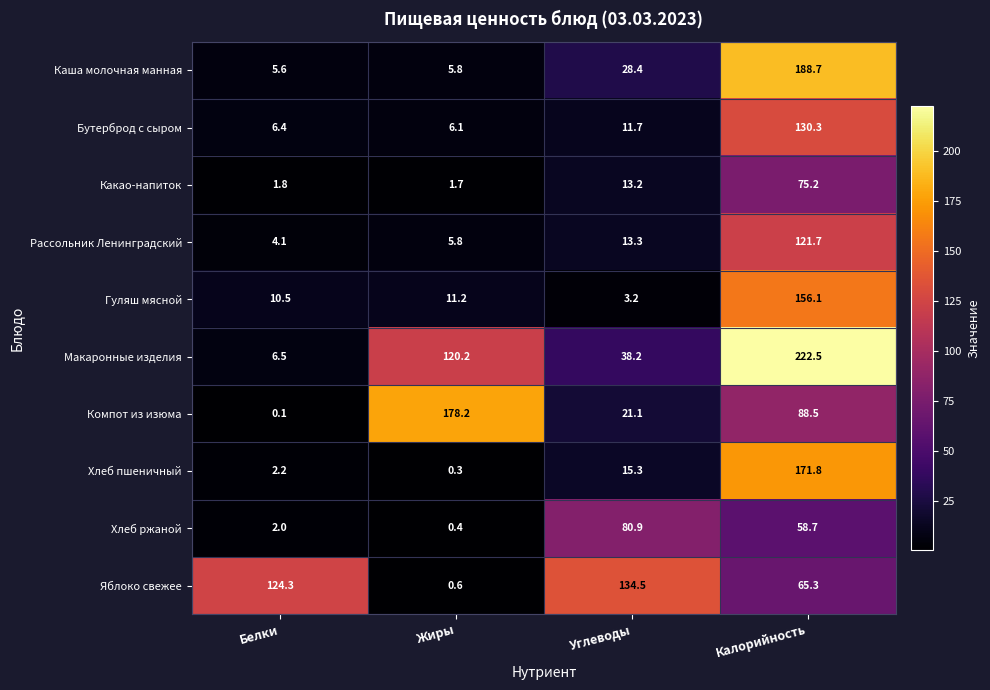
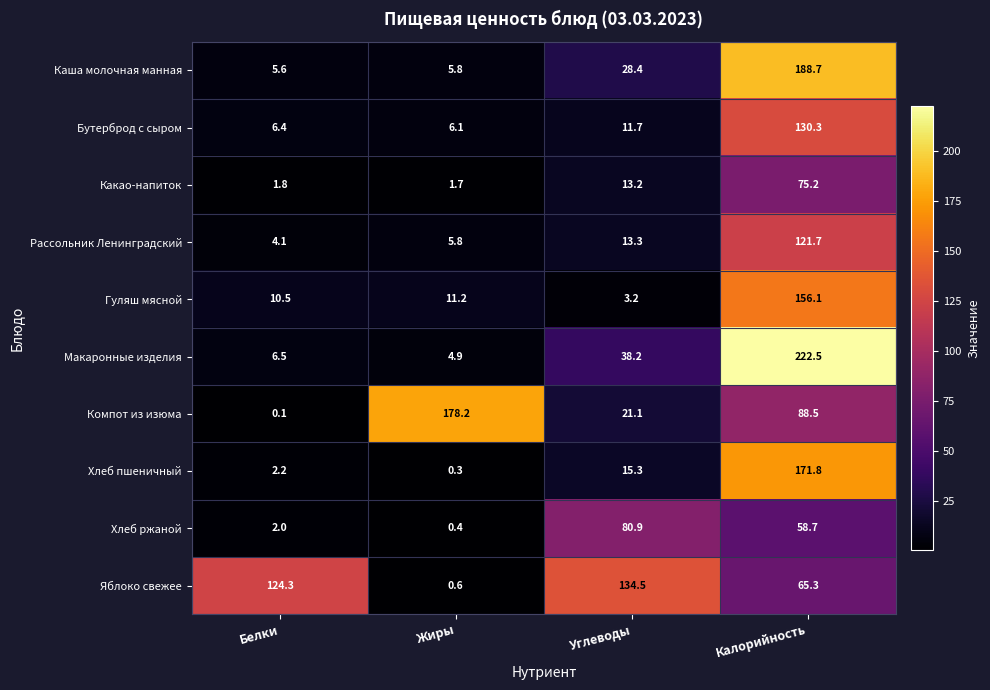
  {
    "Каша молочная манная": {
      "Белки": 5.6,
      "Жиры": 5.8,
      "Углеводы": 28.4,
      "Калорийность": 188.7
    },
    "Бутерброд с сыром": {
      "Белки": 6.4,
      "Жиры": 6.1,
      "Углеводы": 11.7,
      "Калорийность": 130.3
    },
    "Какао-напиток": {
      "Белки": 1.8,
      "Жиры": 1.7,
      "Углеводы": 13.2,
      "Калорийность": 75.2
    },
    "Рассольник Ленинградский": {
      "Белки": 4.1,
      "Жиры": 5.8,
      "Углеводы": 13.3,
      "Калорийность": 121.7
    },
    "Гуляш мясной": {
      "Белки": 10.5,
      "Жиры": 11.2,
      "Углеводы": 3.2,
      "Калорийность": 156.1
    },
    "Макаронные изделия": {
      "Белки": 6.5,
-     "Жиры": 120.2,
+     "Жиры": 4.9,
      "Углеводы": 38.2,
      "Калорийность": 222.5
    },
    "Компот из изюма": {
      "Белки": 0.1,
      "Жиры": 178.2,
      "Углеводы": 21.1,
      "Калорийность": 88.5
    },
    "Хлеб пшеничный": {
      "Белки": 2.2,
      "Жиры": 0.3,
      "Углеводы": 15.3,
      "Калорийность": 171.8
    },
    "Хлеб ржаной": {
      "Белки": 2.0,
      "Жиры": 0.4,
      "Углеводы": 80.9,
      "Калорийность": 58.7
    },
    "Яблоко свежее": {
      "Белки": 124.3,
      "Жиры": 0.6,
      "Углеводы": 134.5,
      "Калорийность": 65.3
    }
  }
